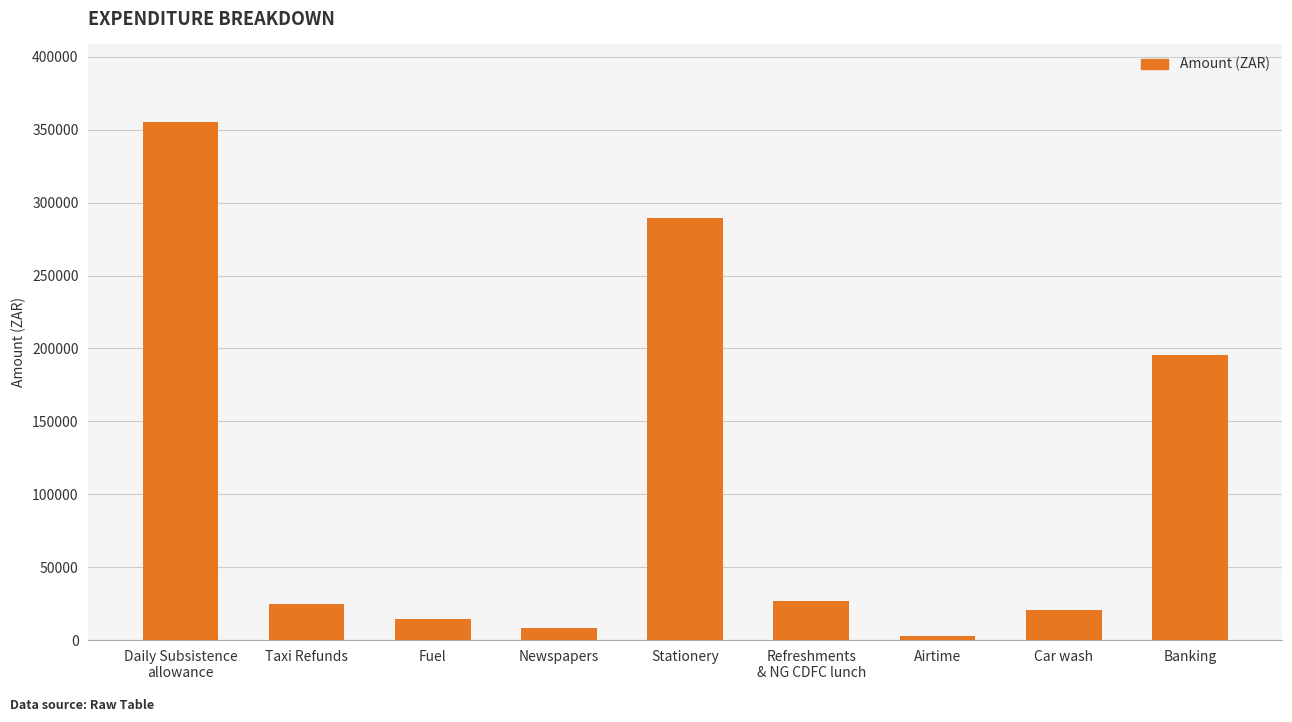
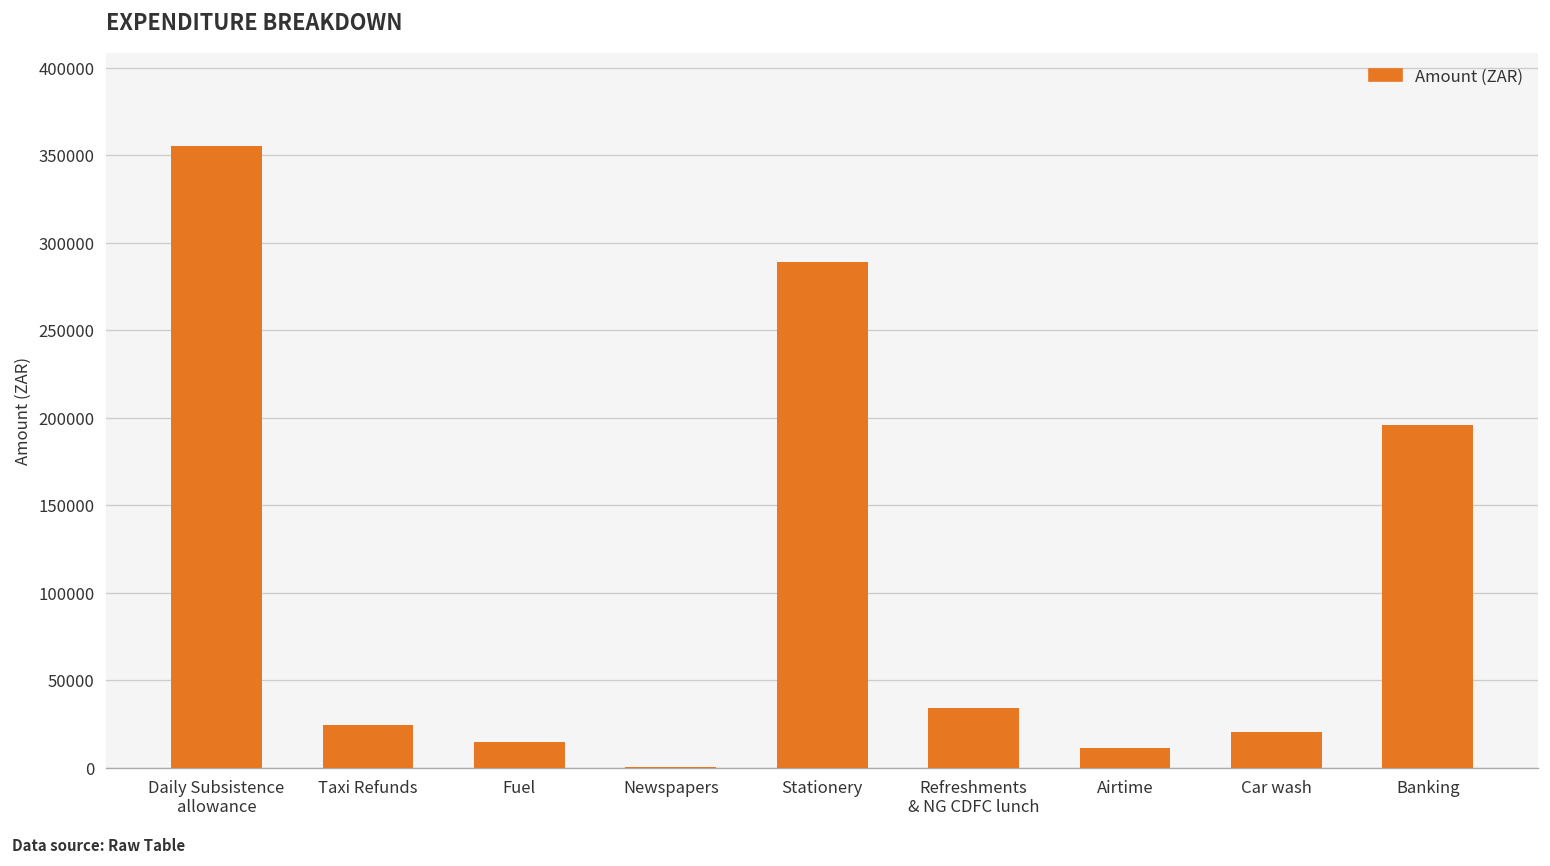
  {
    "Daily Subsistence allowance": 355000,
    "Taxi Refunds": 25000,
    "Fuel": 14000,
-   "Newspapers": 8000,
+   "Newspapers": 0,
    "Stationery": 289000,
-   "Refreshments & NG CDFC lunch": 27000,
-   "Airtime": 3000,
+   "Refreshments & NG CDFC lunch": 34000,
+   "Airtime": 11000,
    "Car wash": 21000,
    "Banking": 196000
  }
